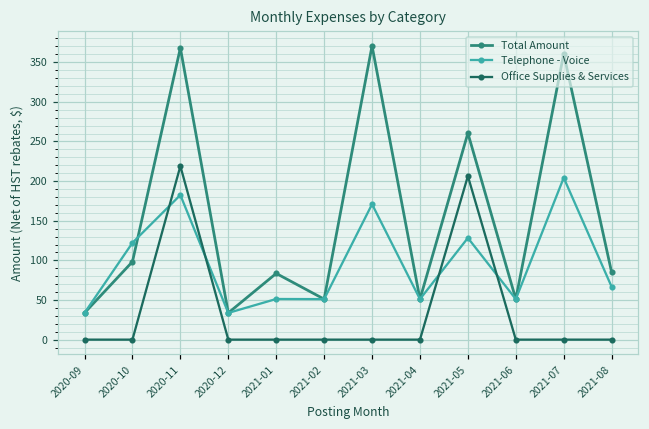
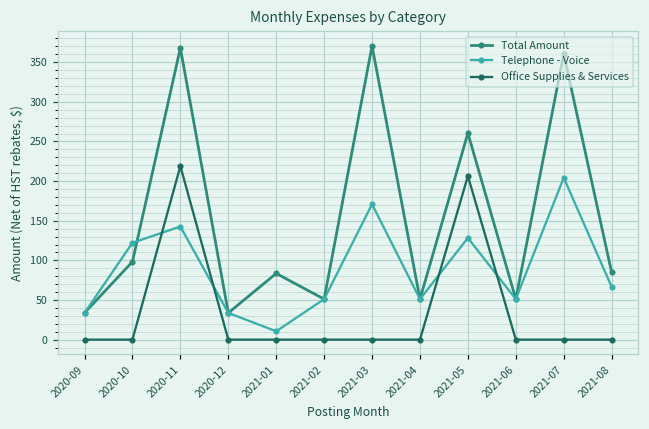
  {
    "Telephone - Voice": {
      "2020-10": 120,
-     "2020-11": 180,
-     "2021-01": 50,
+     "2020-11": 140,
+     "2021-01": 10,
      "2021-03": 170,
      "2021-05": 130,
      "2021-07": 200,
      "2021-08": 70
    }
  }
